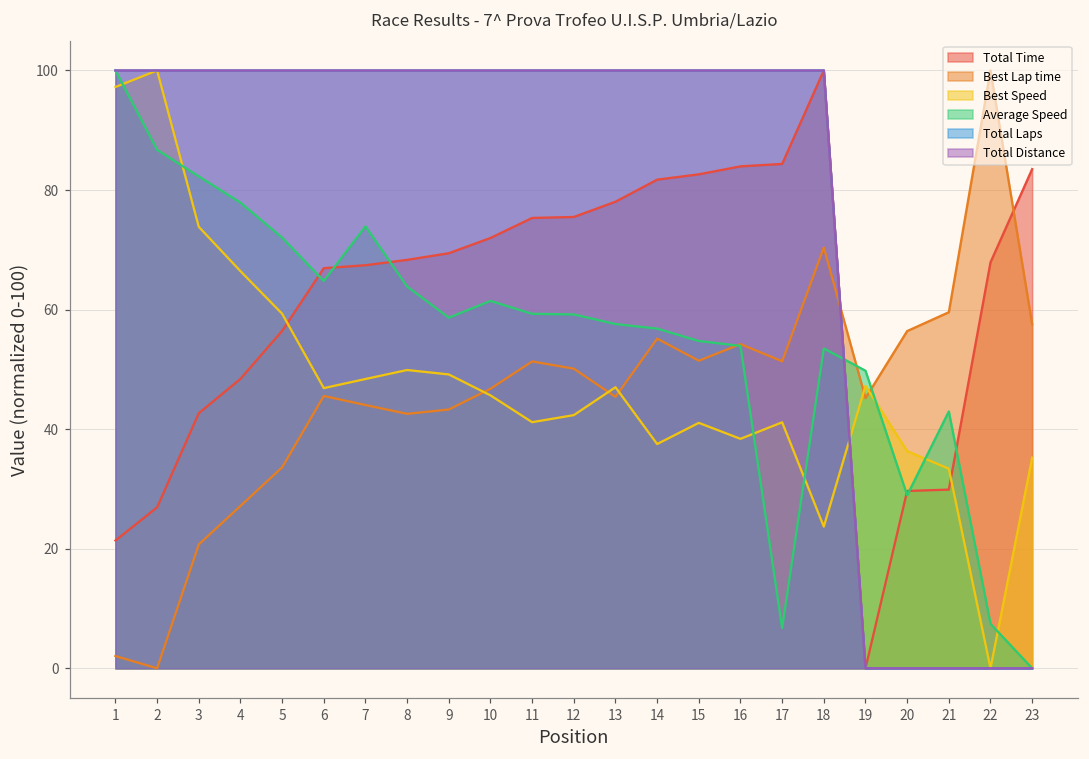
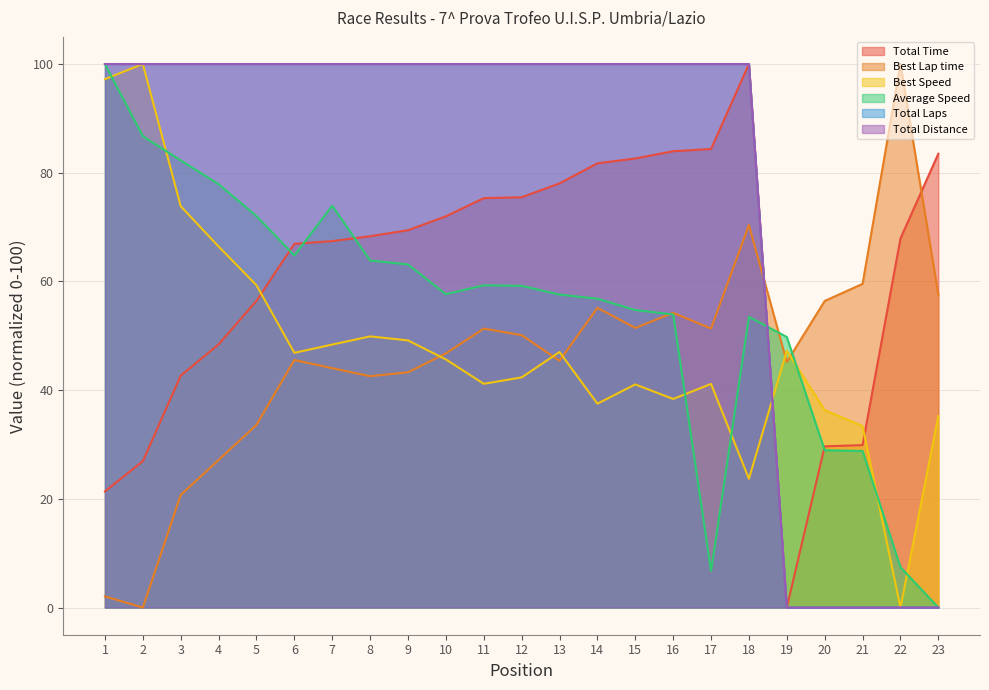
  {
    "Average Speed": {
      "2": 87,
      "3": 82,
      "4": 78,
      "5": 72,
      "6": 65,
      "7": 74,
      "8": 64,
-     "9": 59,
-     "10": 61,
+     "9": 63,
+     "10": 58,
      "11": 59,
      "12": 59,
      "13": 58,
      "14": 57,
      "15": 55,
      "17": 7,
      "18": 53,
      "19": 50,
      "20": 29,
-     "21": 43,
+     "21": 29,
      "22": 7
    },
    "Total Distance": {
      "3": 100,
      "4": 100,
      "5": 100,
      "6": 100,
      "7": 100,
      "8": 100,
      "9": 100,
      "10": 100,
      "11": 100,
      "12": 100,
      "13": 100,
      "14": 100,
      "15": 100,
      "16": 100,
      "17": 100,
      "20": 0,
      "21": 0
    }
  }
